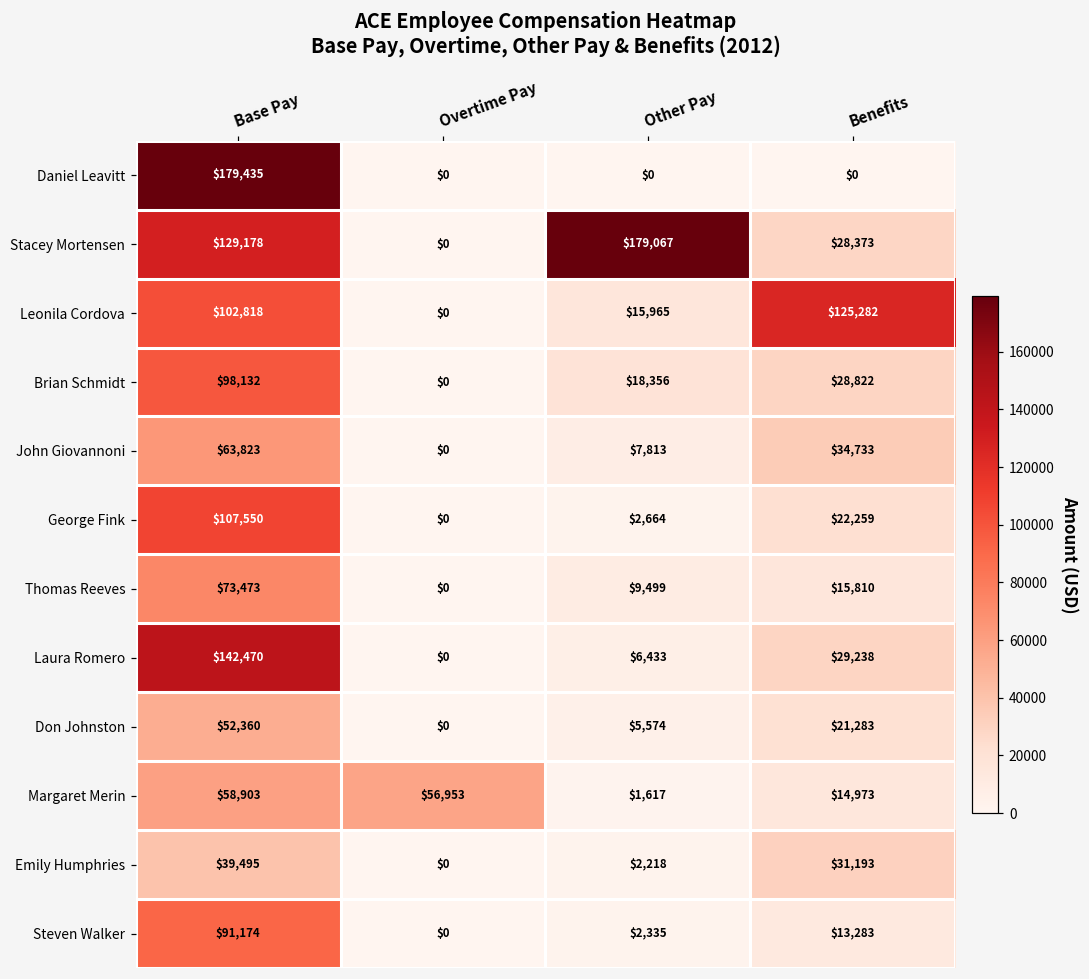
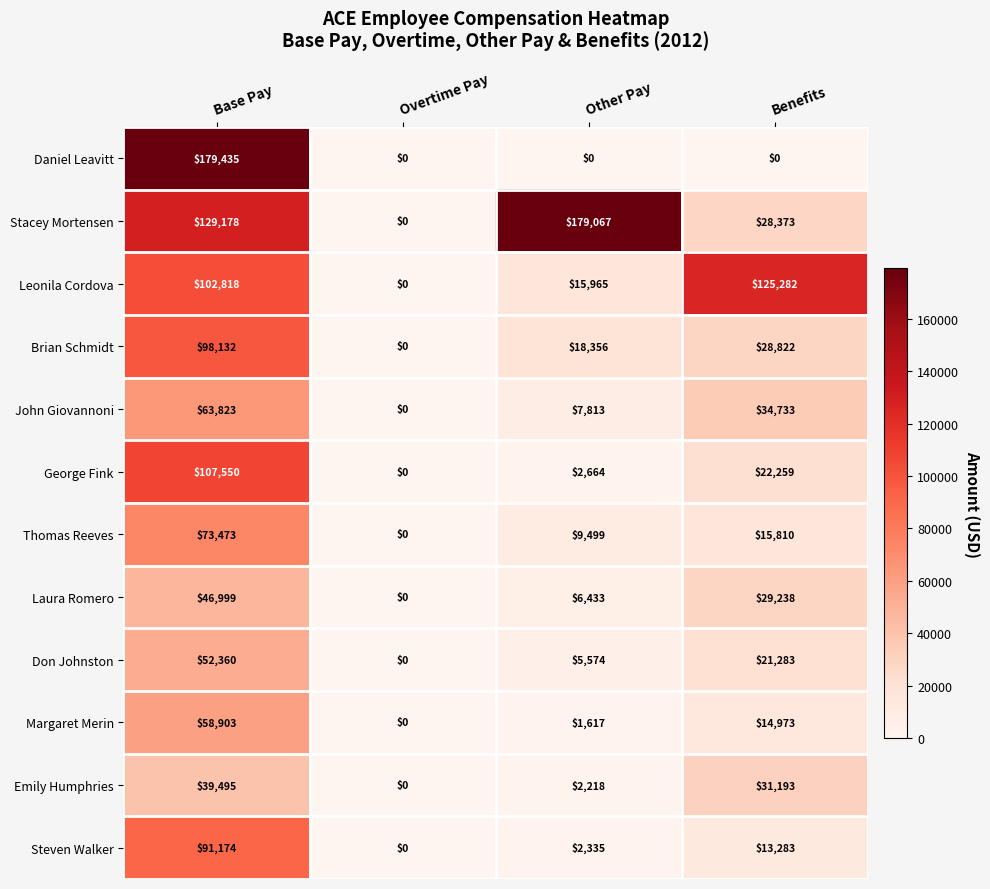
  {
    "Daniel Leavitt": {
      "Base Pay": "$179,435",
      "Overtime Pay": "$0",
      "Other Pay": "$0",
      "Benefits": "$0"
    },
    "Stacey Mortensen": {
      "Base Pay": "$129,178",
      "Overtime Pay": "$0",
      "Other Pay": "$179,067",
      "Benefits": "$28,373"
    },
    "Leonila Cordova": {
      "Base Pay": "$102,818",
      "Overtime Pay": "$0",
      "Other Pay": "$15,965",
      "Benefits": "$125,282"
    },
    "Brian Schmidt": {
      "Base Pay": "$98,132",
      "Overtime Pay": "$0",
      "Other Pay": "$18,356",
      "Benefits": "$28,822"
    },
    "John Giovannoni": {
      "Base Pay": "$63,823",
      "Overtime Pay": "$0",
      "Other Pay": "$7,813",
      "Benefits": "$34,733"
    },
    "George Fink": {
      "Base Pay": "$107,550",
      "Overtime Pay": "$0",
      "Other Pay": "$2,664",
      "Benefits": "$22,259"
    },
    "Thomas Reeves": {
      "Base Pay": "$73,473",
      "Overtime Pay": "$0",
      "Other Pay": "$9,499",
      "Benefits": "$15,810"
    },
    "Laura Romero": {
-     "Base Pay": "$142,470",
+     "Base Pay": "$46,999",
      "Overtime Pay": "$0",
      "Other Pay": "$6,433",
      "Benefits": "$29,238"
    },
    "Don Johnston": {
      "Base Pay": "$52,360",
      "Overtime Pay": "$0",
      "Other Pay": "$5,574",
      "Benefits": "$21,283"
    },
    "Margaret Merin": {
      "Base Pay": "$58,903",
-     "Overtime Pay": "$56,953",
+     "Overtime Pay": "$0",
      "Other Pay": "$1,617",
      "Benefits": "$14,973"
    },
    "Emily Humphries": {
      "Base Pay": "$39,495",
      "Overtime Pay": "$0",
      "Other Pay": "$2,218",
      "Benefits": "$31,193"
    },
    "Steven Walker": {
      "Base Pay": "$91,174",
      "Overtime Pay": "$0",
      "Other Pay": "$2,335",
      "Benefits": "$13,283"
    }
  }
